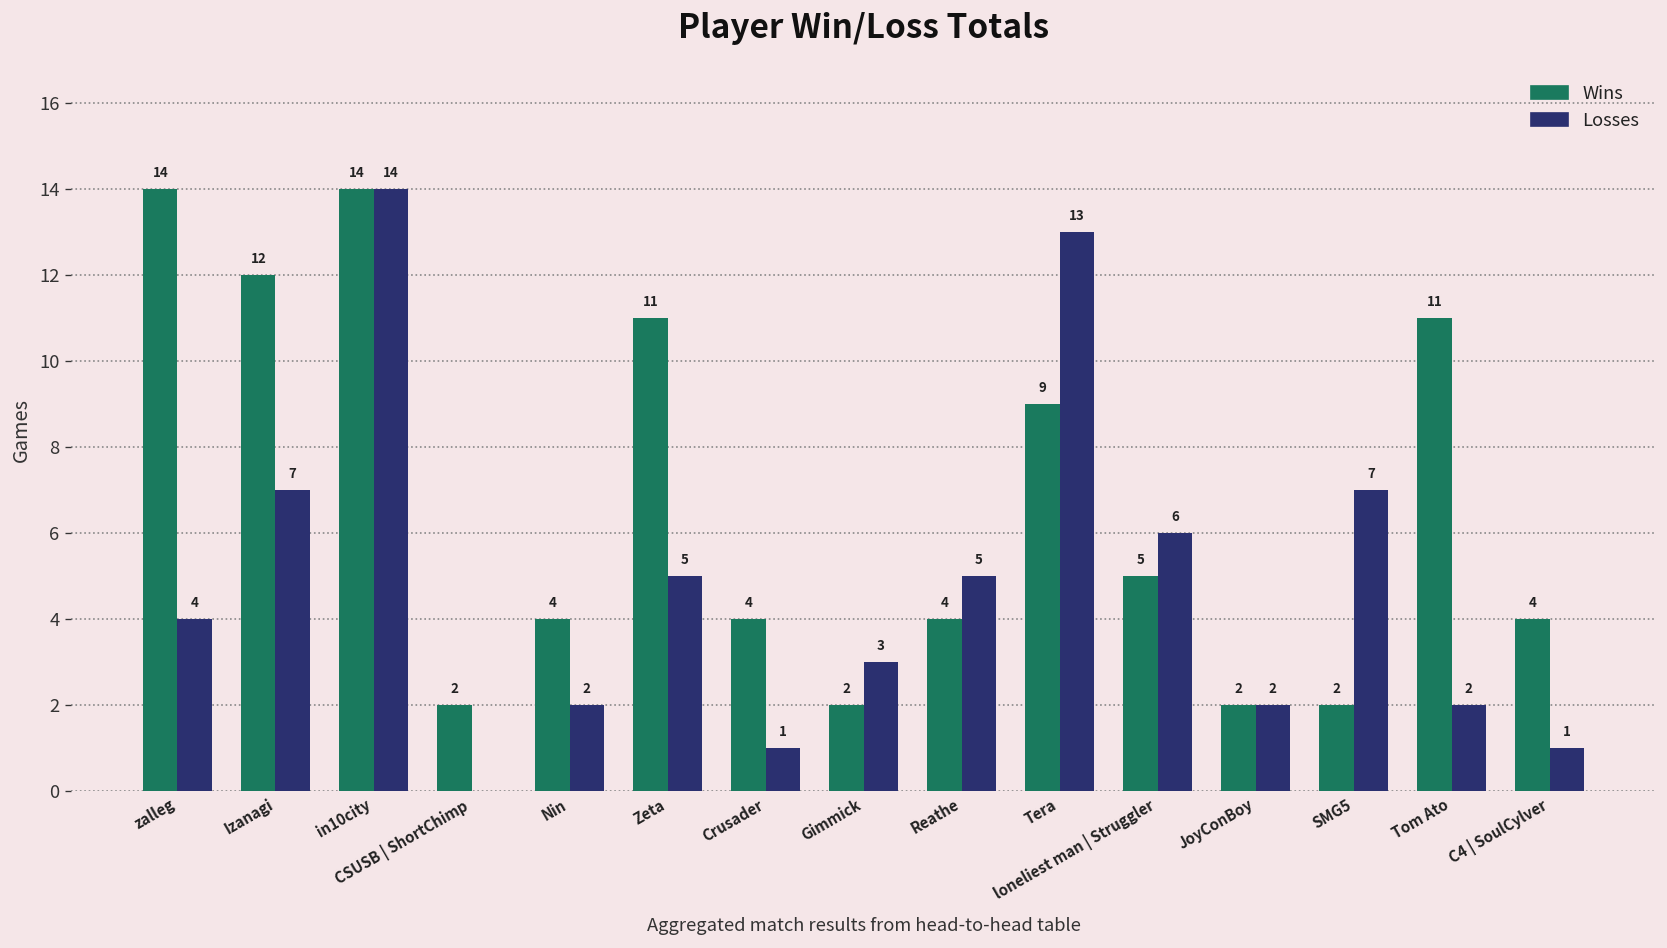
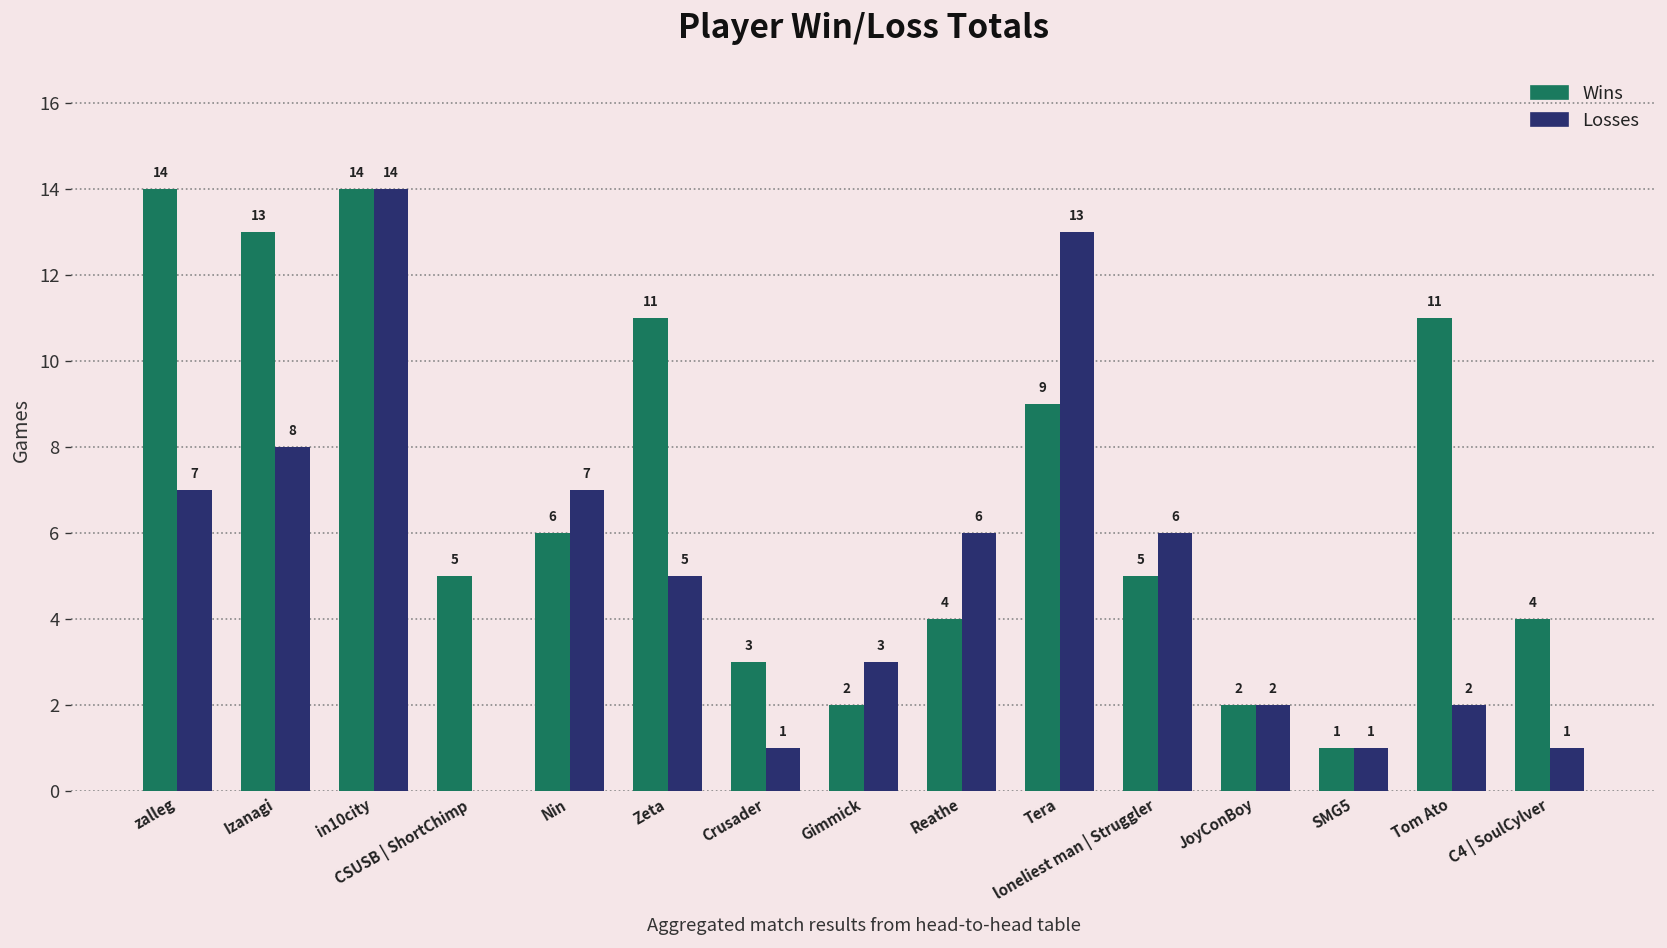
  {
    "Wins": {
      "zalleg": 14,
-     "Izanagi": 12,
+     "Izanagi": 13,
      "in10city": 14,
-     "CSUSB | ShortChimp": 2,
-     "Nin": 4,
+     "CSUSB | ShortChimp": 5,
+     "Nin": 6,
      "Zeta": 11,
-     "Crusader": 4,
+     "Crusader": 3,
      "Gimmick": 2,
      "Reathe": 4,
      "Tera": 9,
      "loneliest man | Struggler": 5,
      "JoyConBoy": 2,
-     "SMG5": 2,
+     "SMG5": 1,
      "Tom Ato": 11,
      "C4 | SoulCylver": 4
    },
    "Losses": {
-     "zalleg": 4,
-     "Izanagi": 7,
+     "zalleg": 7,
+     "Izanagi": 8,
      "in10city": 14,
-     "Nin": 2,
+     "Nin": 7,
      "Zeta": 5,
      "Crusader": 1,
      "Gimmick": 3,
-     "Reathe": 5,
+     "Reathe": 6,
      "Tera": 13,
      "loneliest man | Struggler": 6,
      "JoyConBoy": 2,
-     "SMG5": 7,
+     "SMG5": 1,
      "Tom Ato": 2,
      "C4 | SoulCylver": 1
    }
  }
